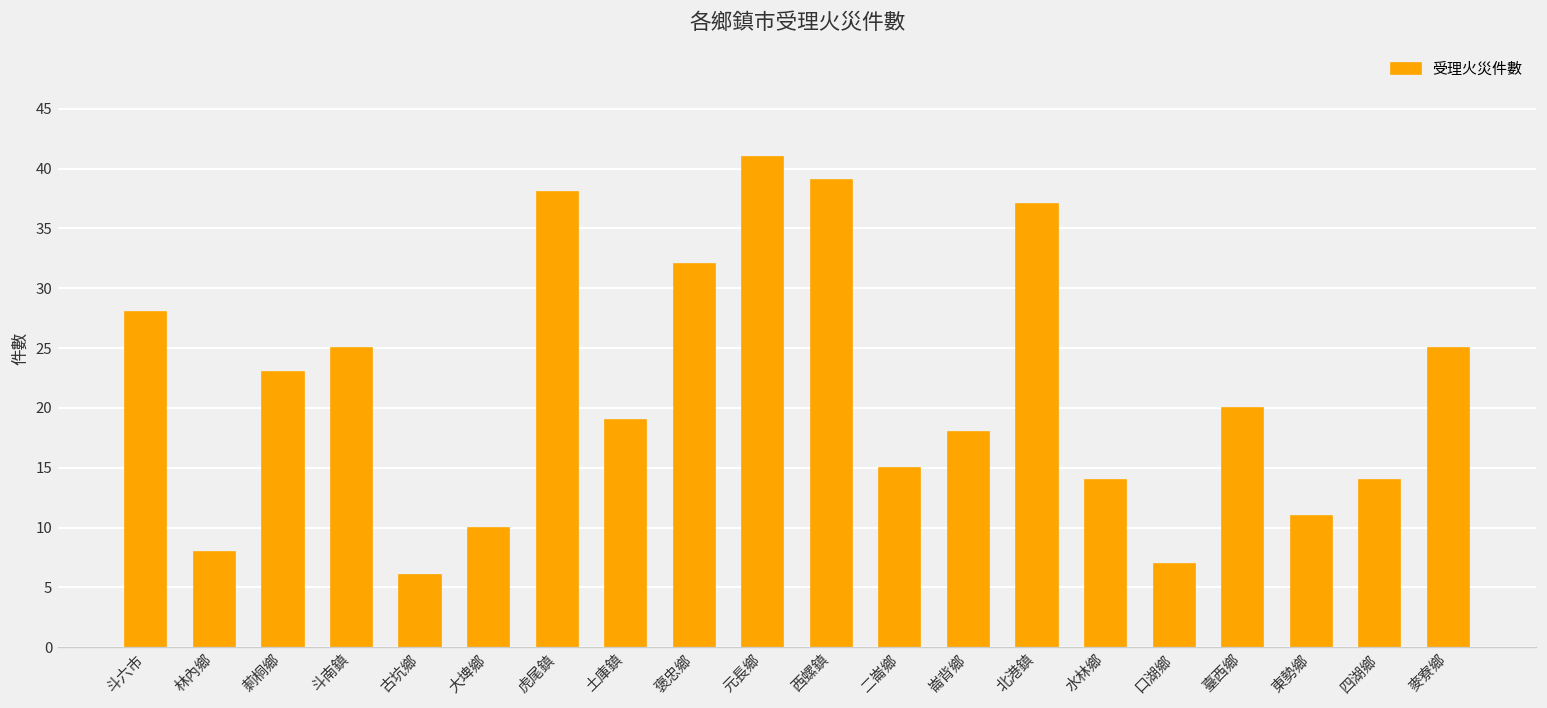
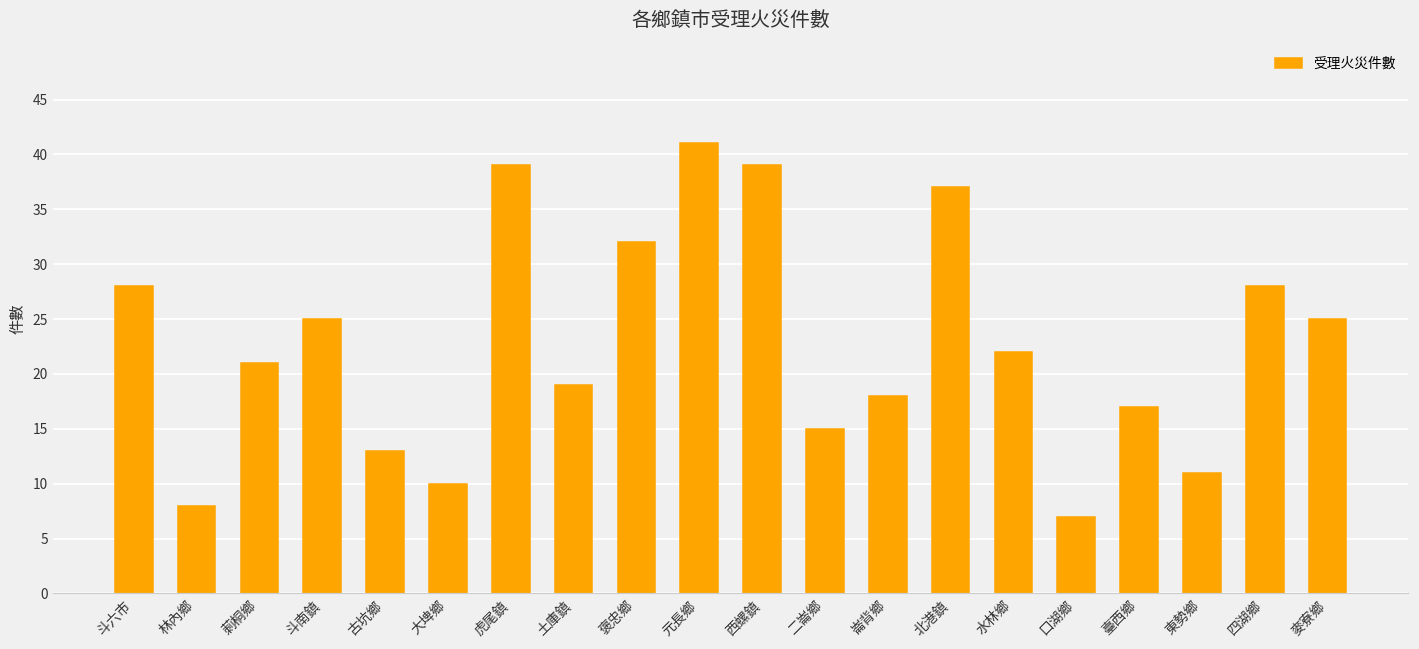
  {
    "斗六市": 28,
    "林內鄉": 8,
-   "莿桐鄉": 23,
+   "莿桐鄉": 21,
    "斗南鎮": 25,
-   "古坑鄉": 6,
+   "古坑鄉": 13,
    "大埤鄉": 10,
-   "虎尾鎮": 38,
+   "虎尾鎮": 39,
    "土庫鎮": 19,
    "褒忠鄉": 32,
    "元長鄉": 41,
    "西螺鎮": 39,
    "二崙鄉": 15,
    "崙背鄉": 18,
    "北港鎮": 37,
-   "水林鄉": 14,
+   "水林鄉": 22,
    "口湖鄉": 7,
-   "臺西鄉": 20,
+   "臺西鄉": 17,
    "東勢鄉": 11,
-   "四湖鄉": 14,
+   "四湖鄉": 28,
    "麥寮鄉": 25
  }
